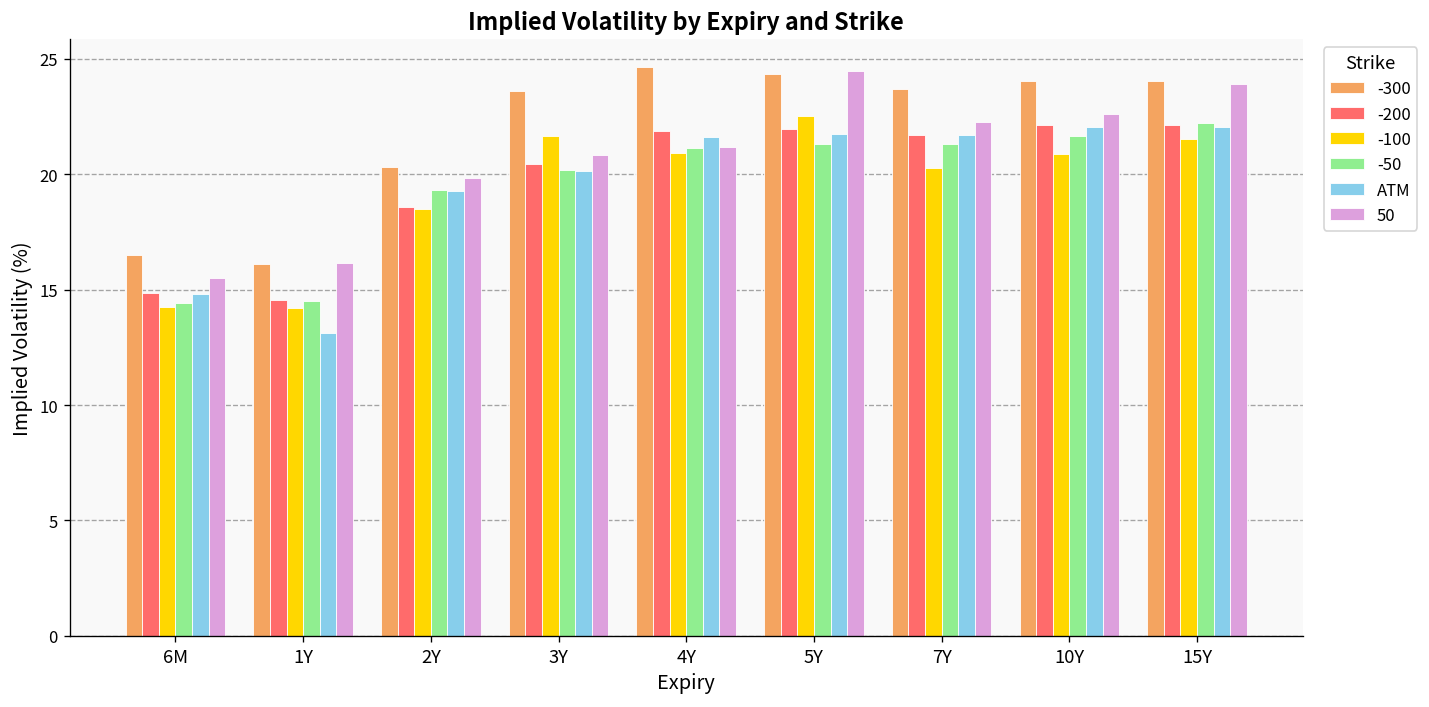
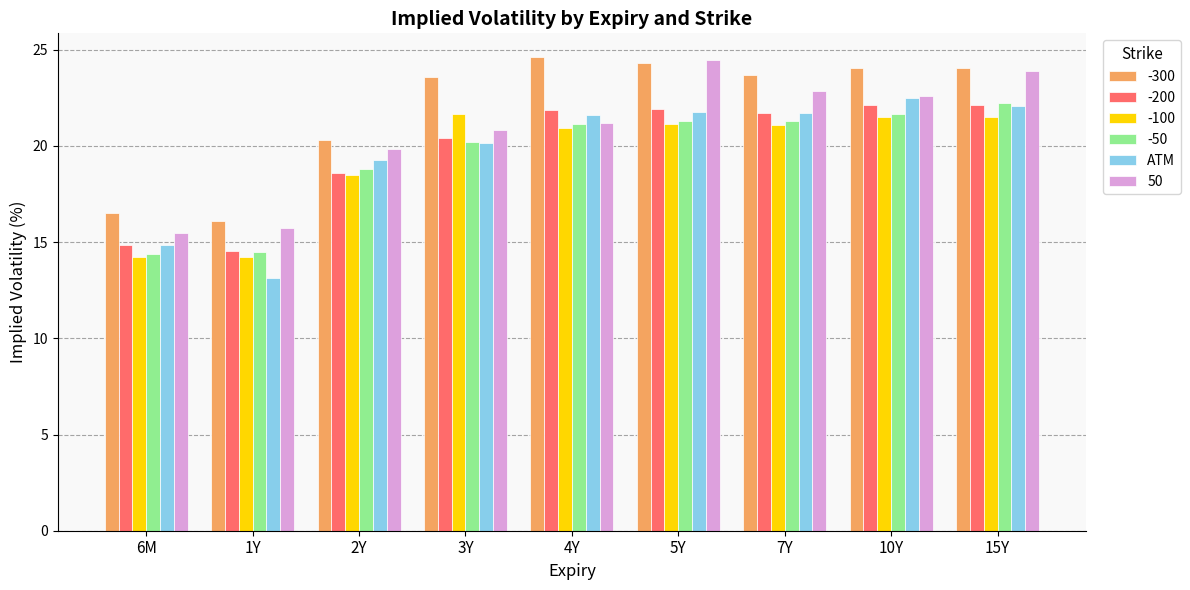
  {
    "-100": {
      "6M": 14.2,
      "1Y": 14.2,
      "2Y": 18.5,
      "3Y": 21.6,
      "4Y": 20.9,
-     "5Y": 22.5,
-     "7Y": 20.3,
-     "10Y": 20.9,
+     "5Y": 21.1,
+     "7Y": 21.1,
+     "10Y": 21.5,
      "15Y": 21.5
    },
    "-50": {
      "6M": 14.4,
      "1Y": 14.5,
-     "2Y": 19.3,
+     "2Y": 18.8,
      "3Y": 20.2,
      "4Y": 21.1,
      "5Y": 21.3,
      "7Y": 21.3,
      "10Y": 21.7,
      "15Y": 22.2
    },
    "ATM": {
      "6M": 14.8,
      "1Y": 13.1,
      "2Y": 19.3,
      "3Y": 20.1,
      "4Y": 21.6,
      "5Y": 21.8,
      "7Y": 21.7,
-     "10Y": 22.1,
+     "10Y": 22.5,
      "15Y": 22.1
    },
    "50": {
      "6M": 15.5,
-     "1Y": 16.2,
+     "1Y": 15.7,
      "2Y": 19.8,
      "3Y": 20.8,
      "4Y": 21.2,
      "5Y": 24.5,
-     "7Y": 22.3,
+     "7Y": 22.9,
      "10Y": 22.6,
      "15Y": 23.9
    }
  }
